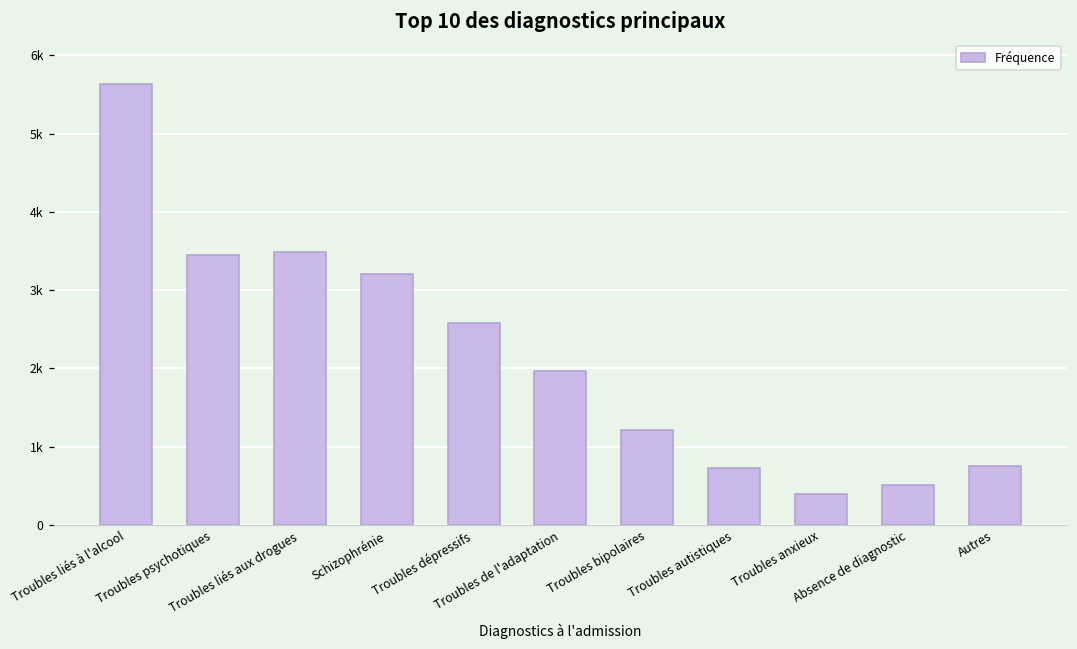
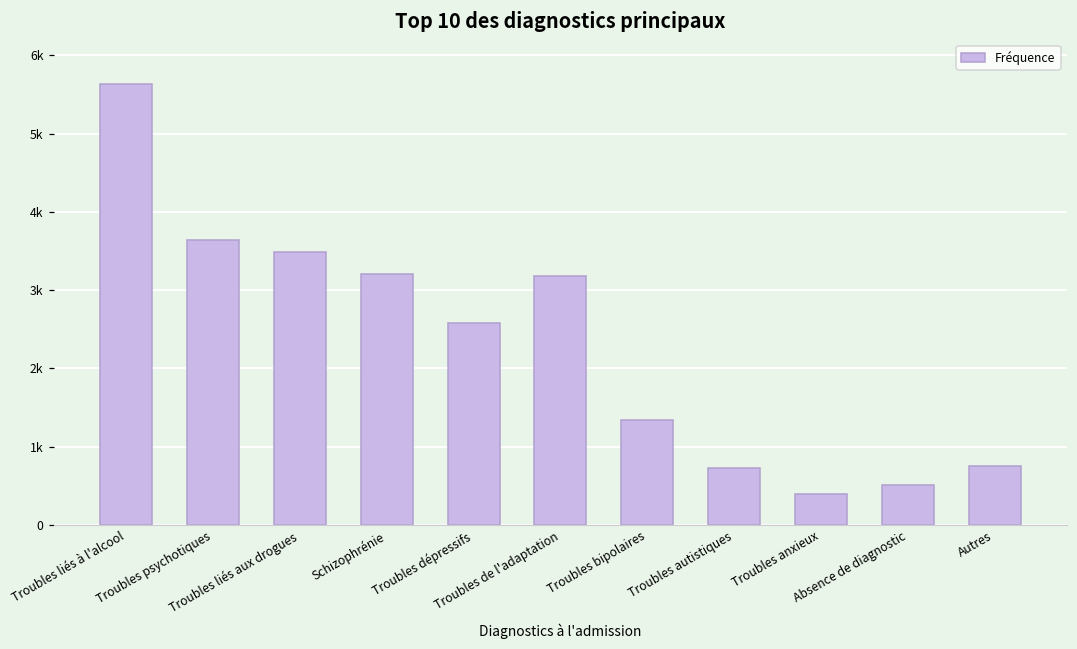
  {
    "Troubles liés à l'alcool": 5600,
-   "Troubles psychotiques": 3400,
+   "Troubles psychotiques": 3600,
    "Troubles liés aux drogues": 3500,
    "Schizophrénie": 3200,
    "Troubles dépressifs": 2600,
-   "Troubles de l'adaptation": 2000,
-   "Troubles bipolaires": 1200,
+   "Troubles de l'adaptation": 3200,
+   "Troubles bipolaires": 1300,
    "Troubles autistiques": 700,
    "Troubles anxieux": 400,
    "Absence de diagnostic": 500,
    "Autres": 800
  }
